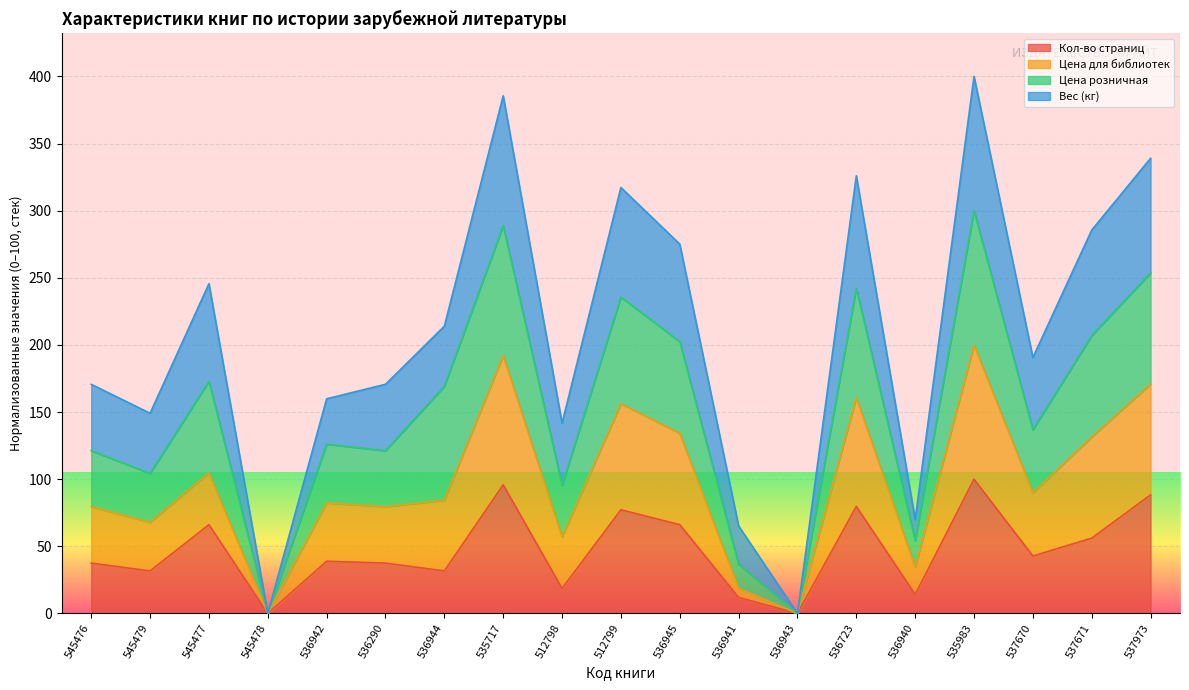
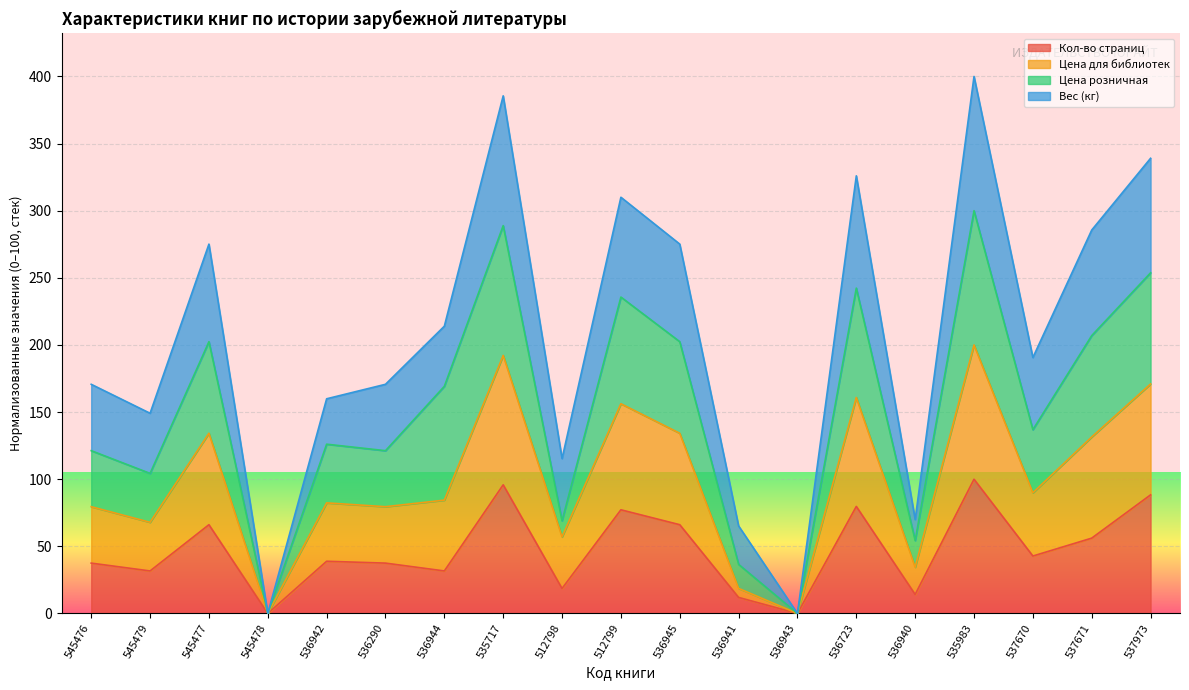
  {
    "Кол-во страниц": {
      "545476": 38,
      "545479": 32,
      "545477": 66,
      "536942": 39,
      "536290": 38,
      "536944": 32,
      "535717": 96,
      "512798": 19,
      "512799": 77,
      "536945": 66,
      "536941": 12,
      "536723": 80,
      "536940": 14,
      "535983": 100,
      "537670": 43,
      "537671": 56,
      "537973": 88
    },
    "Цена для библиотек": {
      "545476": 42,
      "545479": 36,
-     "545477": 39,
+     "545477": 68,
      "536942": 43,
      "536290": 42,
      "536944": 53,
      "535717": 96,
      "512798": 38,
      "512799": 79,
      "536945": 68,
      "536941": 7,
      "536723": 81,
      "536940": 20,
      "535983": 100,
      "537670": 47,
      "537671": 75,
      "537973": 83
    },
    "Цена розничная": {
      "545476": 42,
      "545479": 36,
      "545477": 68,
      "536942": 44,
      "536290": 42,
      "536944": 85,
      "535717": 97,
-     "512798": 38,
+     "512798": 12,
      "512799": 79,
      "536945": 68,
      "536941": 18,
      "536723": 81,
      "536940": 20,
      "535983": 100,
      "537670": 47,
      "537671": 75,
      "537973": 83
    },
    "Вес (кг)": {
      "545476": 49,
      "545479": 45,
      "545477": 73,
      "536942": 34,
      "536290": 49,
      "536944": 45,
      "535717": 97,
      "512798": 46,
-     "512799": 82,
+     "512799": 74,
      "536945": 73,
      "536941": 29,
      "536723": 84,
      "536940": 16,
      "535983": 100,
      "537670": 54,
      "537671": 79,
      "537973": 85
    }
  }
